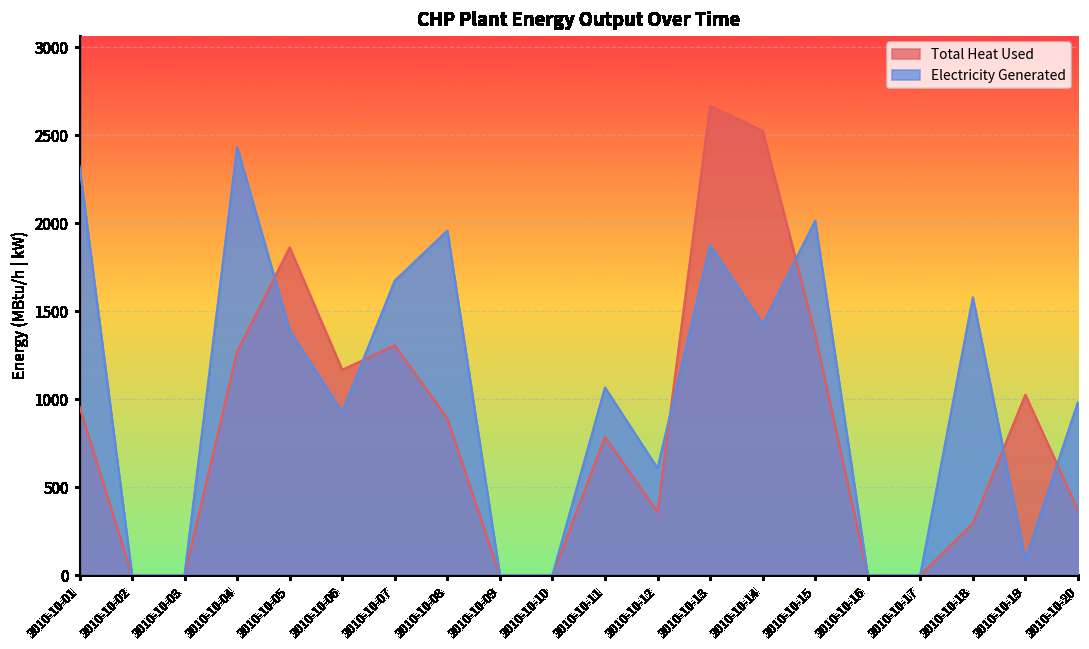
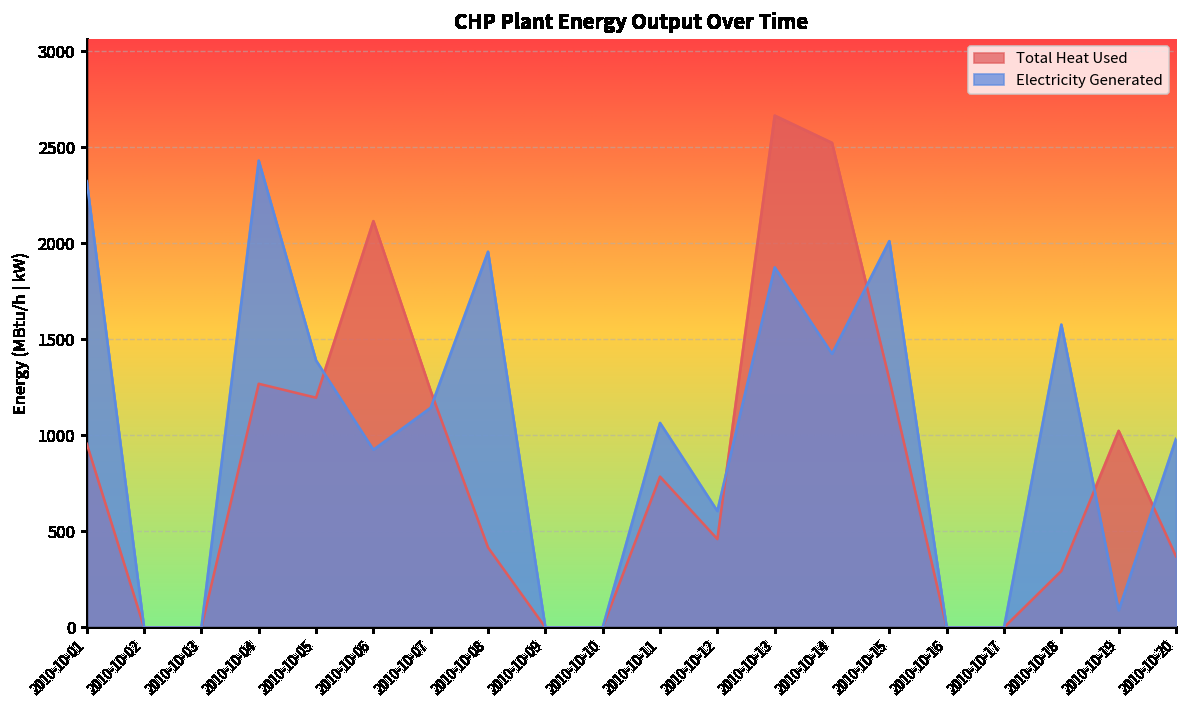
  {
    "Total Heat Used": {
      "2010-10-01": 960,
      "2010-10-04": 1270,
-     "2010-10-05": 1860,
-     "2010-10-06": 1170,
-     "2010-10-07": 1310,
-     "2010-10-08": 890,
+     "2010-10-05": 1200,
+     "2010-10-06": 2120,
+     "2010-10-07": 1230,
+     "2010-10-08": 420,
      "2010-10-11": 790,
-     "2010-10-12": 360,
+     "2010-10-12": 460,
      "2010-10-13": 2670,
      "2010-10-14": 2520,
-     "2010-10-15": 1370,
+     "2010-10-15": 1290,
      "2010-10-18": 290,
      "2010-10-19": 1020,
      "2010-10-20": 370
    },
    "Electricity Generated": {
      "2010-10-01": 2330,
      "2010-10-04": 2430,
      "2010-10-05": 1390,
      "2010-10-06": 930,
-     "2010-10-07": 1670,
+     "2010-10-07": 1140,
      "2010-10-08": 1960,
      "2010-10-11": 1070,
      "2010-10-12": 610,
      "2010-10-13": 1880,
      "2010-10-14": 1430,
      "2010-10-15": 2010,
      "2010-10-18": 1580,
      "2010-10-19": 90,
      "2010-10-20": 980
    }
  }
